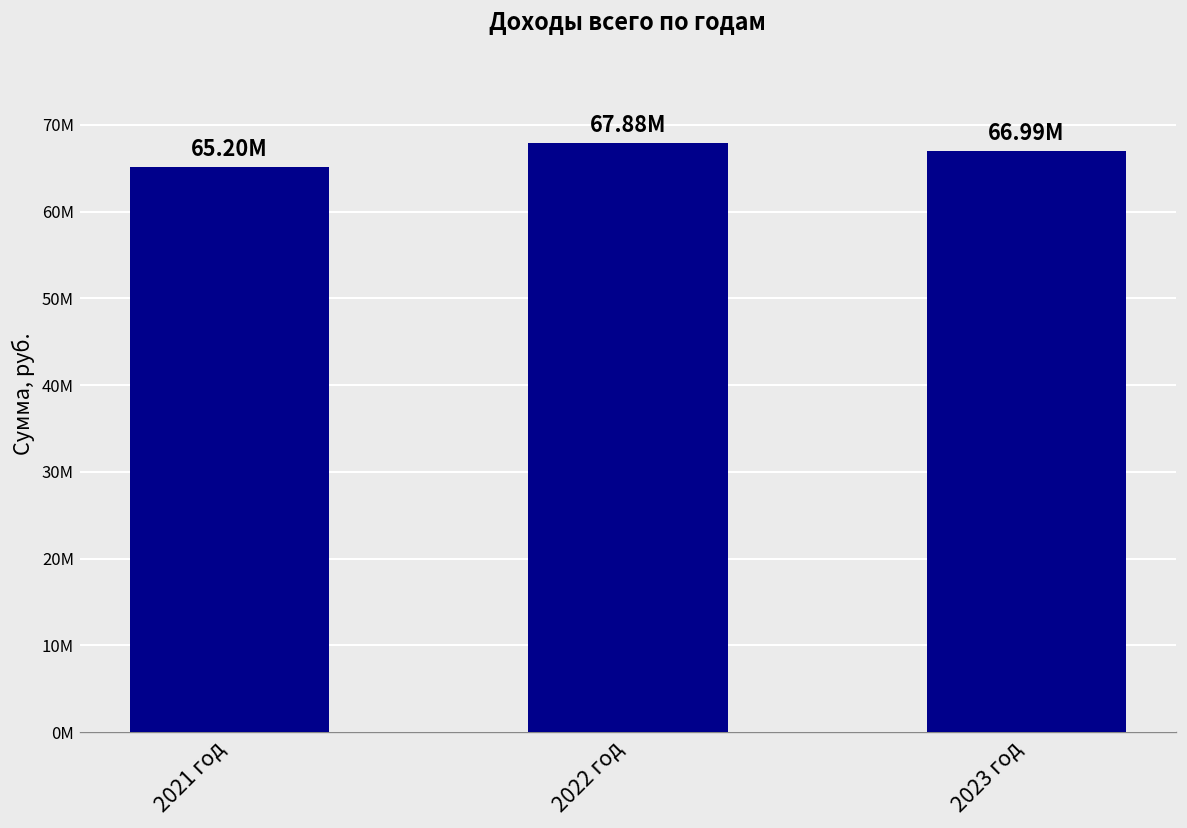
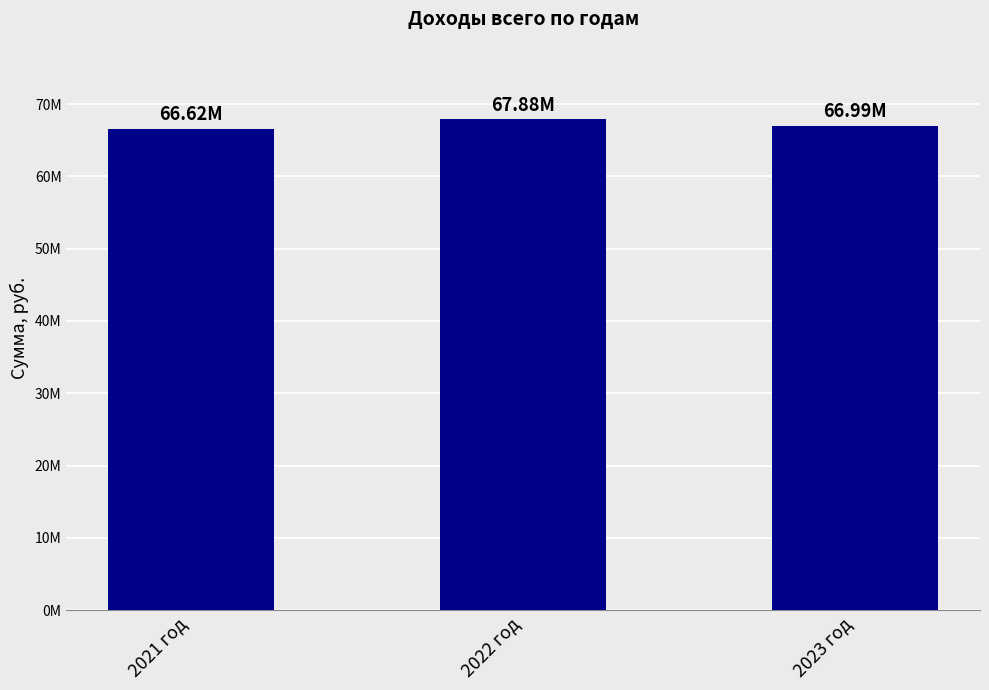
  {
-   "2021 год": "65.20M",
+   "2021 год": "66.62M",
    "2022 год": "67.88M",
    "2023 год": "66.99M"
  }
